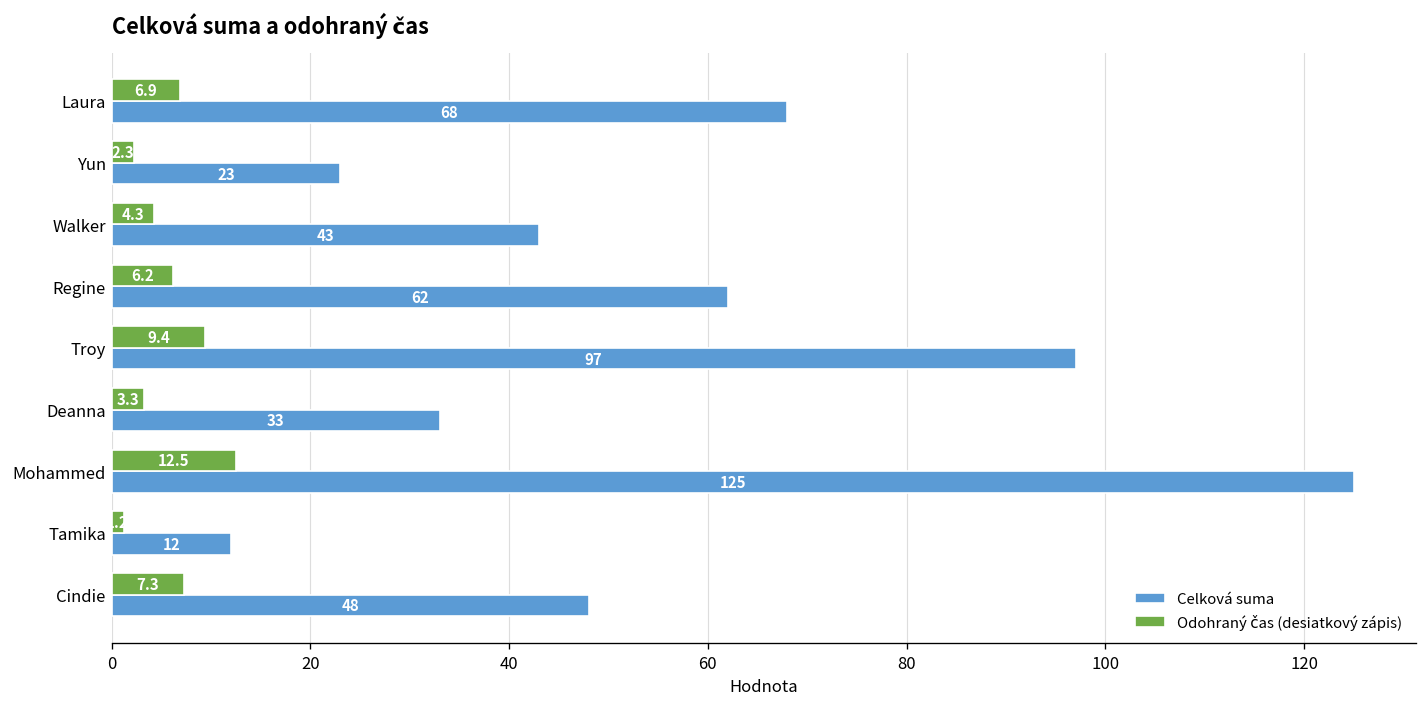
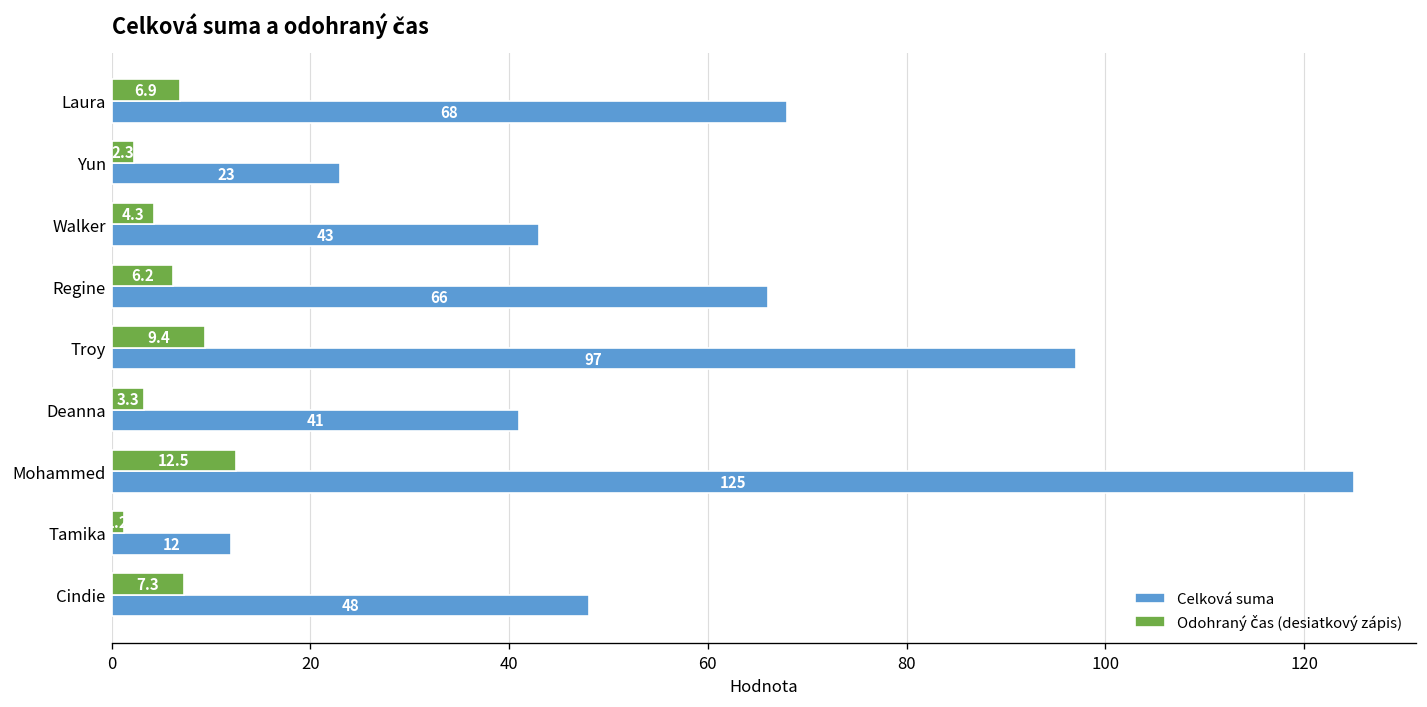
  {
    "Celková suma": {
      "Laura": 68,
      "Yun": 23,
      "Walker": 43,
-     "Regine": 62,
+     "Regine": 66,
      "Troy": 97,
-     "Deanna": 33,
+     "Deanna": 41,
      "Mohammed": 125,
      "Tamika": 12,
      "Cindie": 48
    },
    "Odohraný čas (desiatkový zápis)": {
      "Laura": 6.9,
      "Yun": 2.3,
      "Walker": 4.3,
      "Regine": 6.2,
      "Troy": 9.4,
      "Deanna": 3.3,
      "Mohammed": 12.5,
      "Cindie": 7.3
    }
  }
